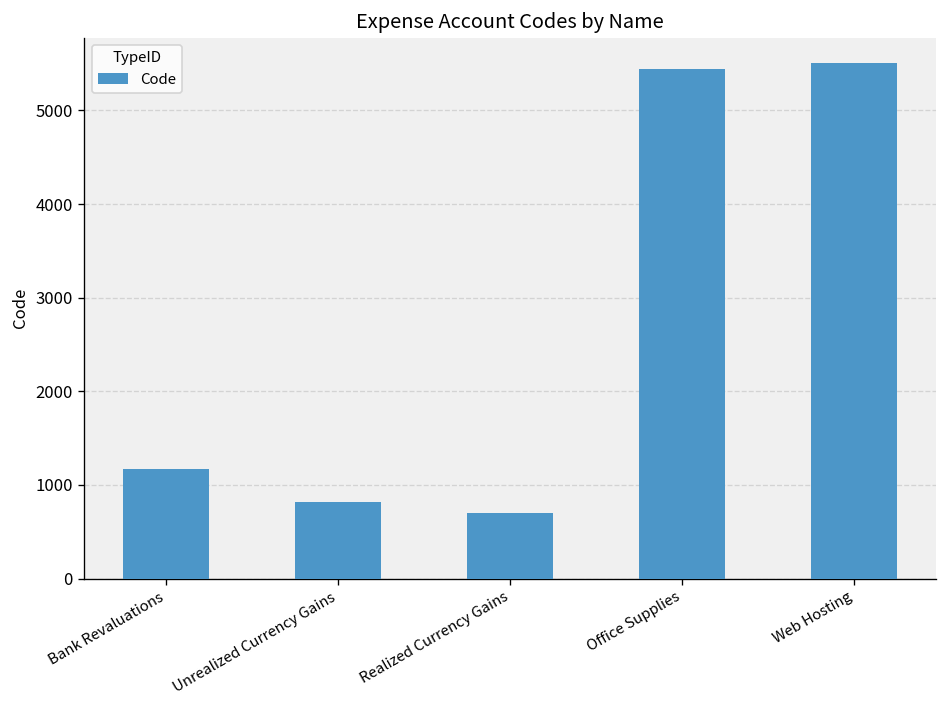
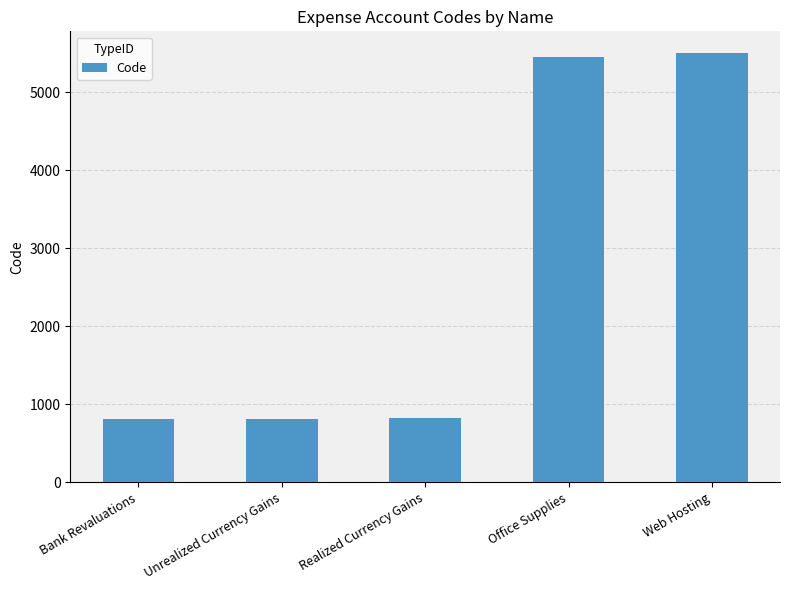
  {
-   "Bank Revaluations": 1200,
+   "Bank Revaluations": 800,
    "Unrealized Currency Gains": 800,
-   "Realized Currency Gains": 700,
+   "Realized Currency Gains": 800,
    "Office Supplies": 5400,
    "Web Hosting": 5500
  }
